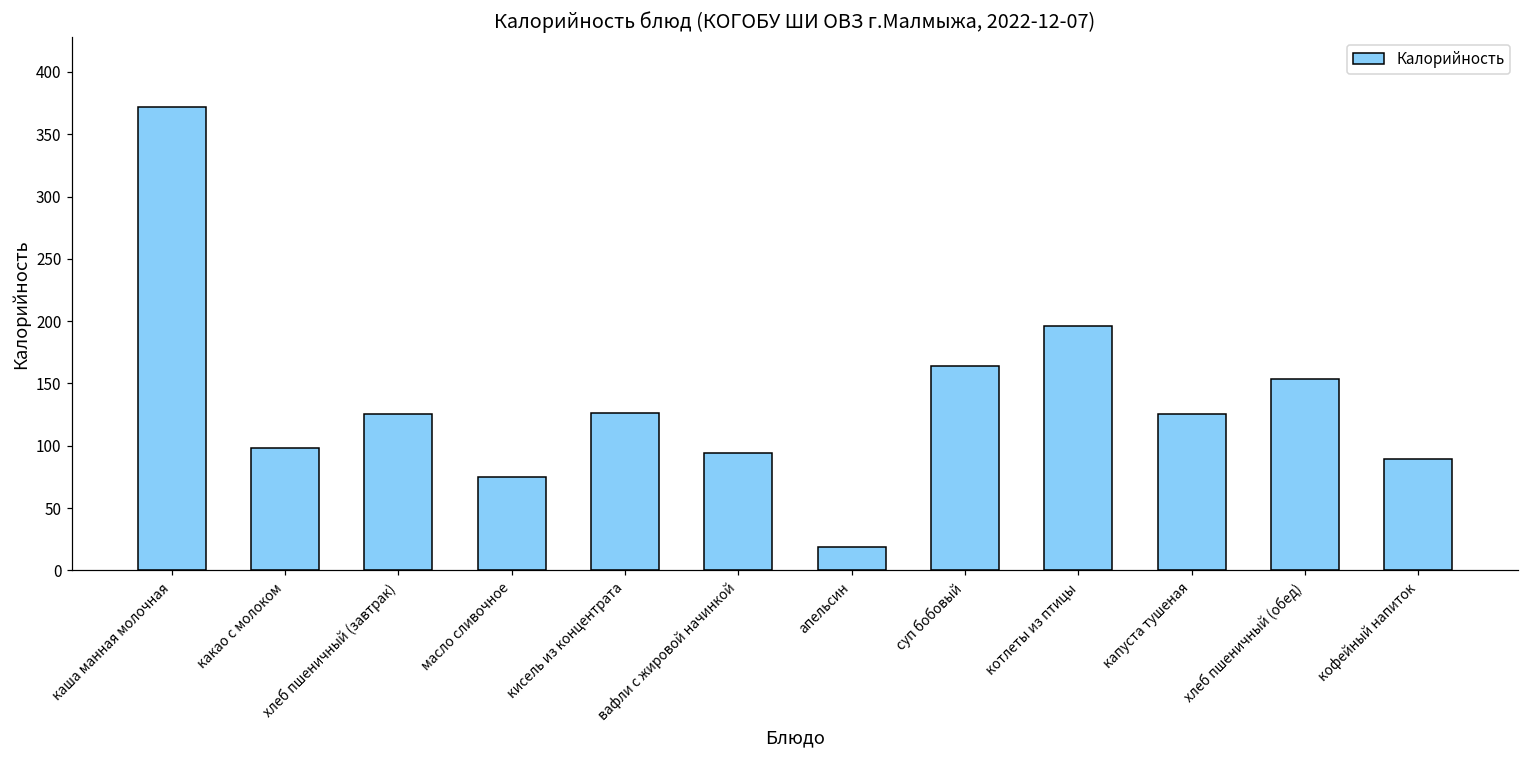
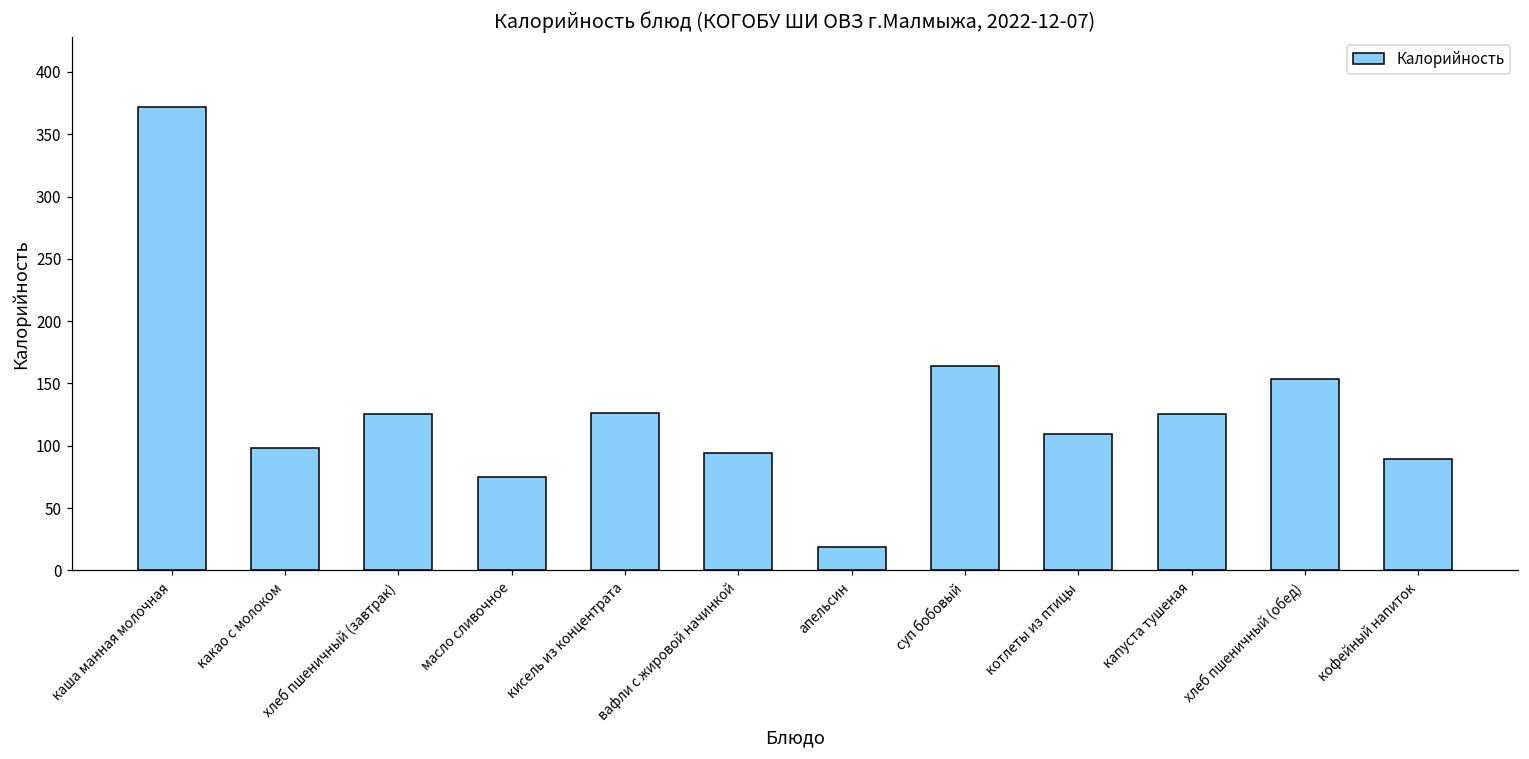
  {
    "каша манная молочная": 372,
    "какао с молоком": 99,
    "хлеб пшеничный (завтрак)": 125,
    "масло сливочное": 75,
    "кисель из концентрата": 126,
    "вафли с жировой начинкой": 95,
    "апельсин": 19,
    "суп бобовый": 164,
-   "котлеты из птицы": 196,
+   "котлеты из птицы": 109,
    "капуста тушеная": 125,
    "хлеб пшеничный (обед)": 153,
    "кофейный напиток": 89
  }
